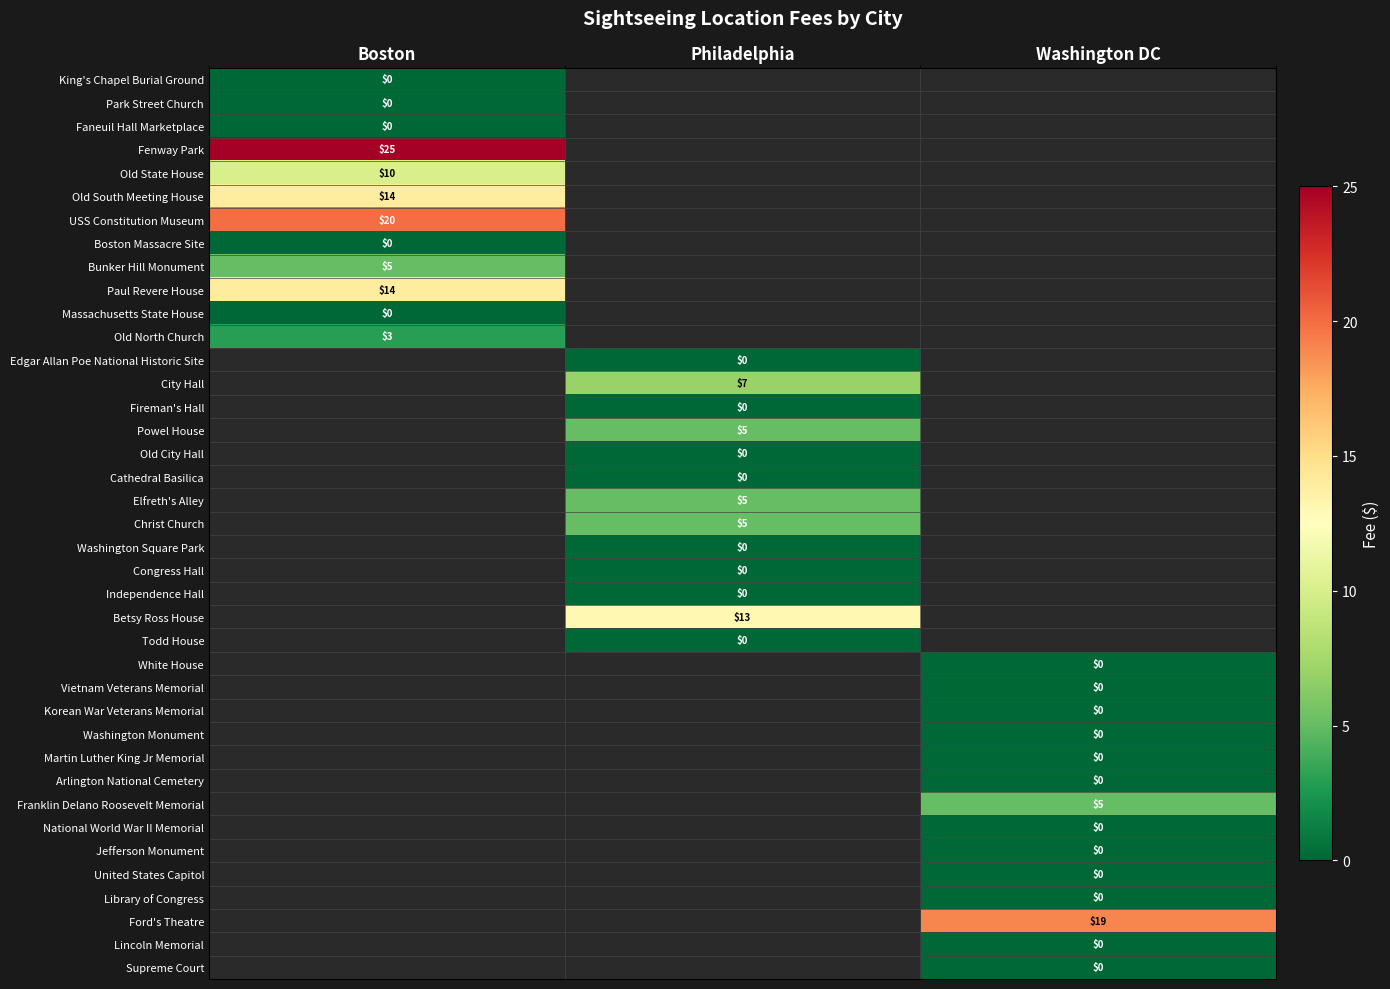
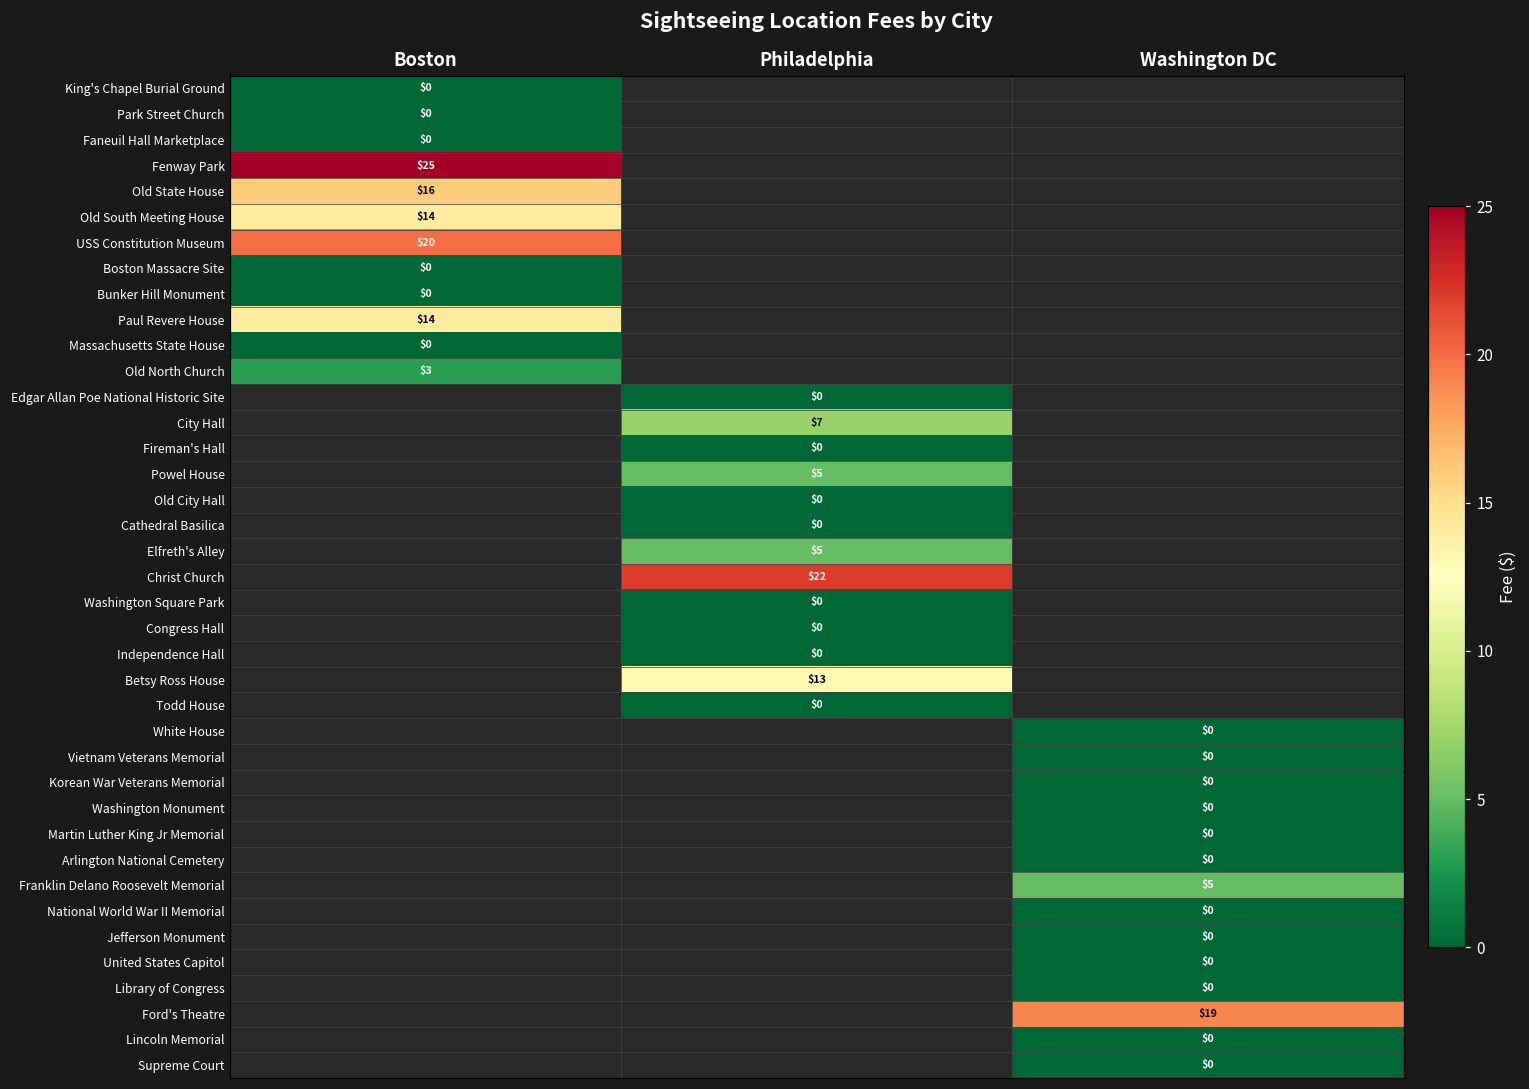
  {
    "King's Chapel Burial Ground": {
      "Boston": "$0"
    },
    "Park Street Church": {
      "Boston": "$0"
    },
    "Faneuil Hall Marketplace": {
      "Boston": "$0"
    },
    "Fenway Park": {
      "Boston": "$25"
    },
    "Old State House": {
-     "Boston": "$10"
+     "Boston": "$16"
    },
    "Old South Meeting House": {
      "Boston": "$14"
    },
    "USS Constitution Museum": {
      "Boston": "$20"
    },
    "Boston Massacre Site": {
      "Boston": "$0"
    },
    "Bunker Hill Monument": {
-     "Boston": "$5"
+     "Boston": "$0"
    },
    "Paul Revere House": {
      "Boston": "$14"
    },
    "Massachusetts State House": {
      "Boston": "$0"
    },
    "Old North Church": {
      "Boston": "$3"
    },
    "Edgar Allan Poe National Historic Site": {
      "Philadelphia": "$0"
    },
    "City Hall": {
      "Philadelphia": "$7"
    },
    "Fireman's Hall": {
      "Philadelphia": "$0"
    },
    "Powel House": {
      "Philadelphia": "$5"
    },
    "Old City Hall": {
      "Philadelphia": "$0"
    },
    "Cathedral Basilica": {
      "Philadelphia": "$0"
    },
    "Elfreth's Alley": {
      "Philadelphia": "$5"
    },
    "Christ Church": {
-     "Philadelphia": "$5"
+     "Philadelphia": "$22"
    },
    "Washington Square Park": {
      "Philadelphia": "$0"
    },
    "Congress Hall": {
      "Philadelphia": "$0"
    },
    "Independence Hall": {
      "Philadelphia": "$0"
    },
    "Betsy Ross House": {
      "Philadelphia": "$13"
    },
    "Todd House": {
      "Philadelphia": "$0"
    },
    "White House": {
      "Washington DC": "$0"
    },
    "Vietnam Veterans Memorial": {
      "Washington DC": "$0"
    },
    "Korean War Veterans Memorial": {
      "Washington DC": "$0"
    },
    "Washington Monument": {
      "Washington DC": "$0"
    },
    "Martin Luther King Jr Memorial": {
      "Washington DC": "$0"
    },
    "Arlington National Cemetery": {
      "Washington DC": "$0"
    },
    "Franklin Delano Roosevelt Memorial": {
      "Washington DC": "$5"
    },
    "National World War II Memorial": {
      "Washington DC": "$0"
    },
    "Jefferson Monument": {
      "Washington DC": "$0"
    },
    "United States Capitol": {
      "Washington DC": "$0"
    },
    "Library of Congress": {
      "Washington DC": "$0"
    },
    "Ford's Theatre": {
      "Washington DC": "$19"
    },
    "Lincoln Memorial": {
      "Washington DC": "$0"
    },
    "Supreme Court": {
      "Washington DC": "$0"
    }
  }
